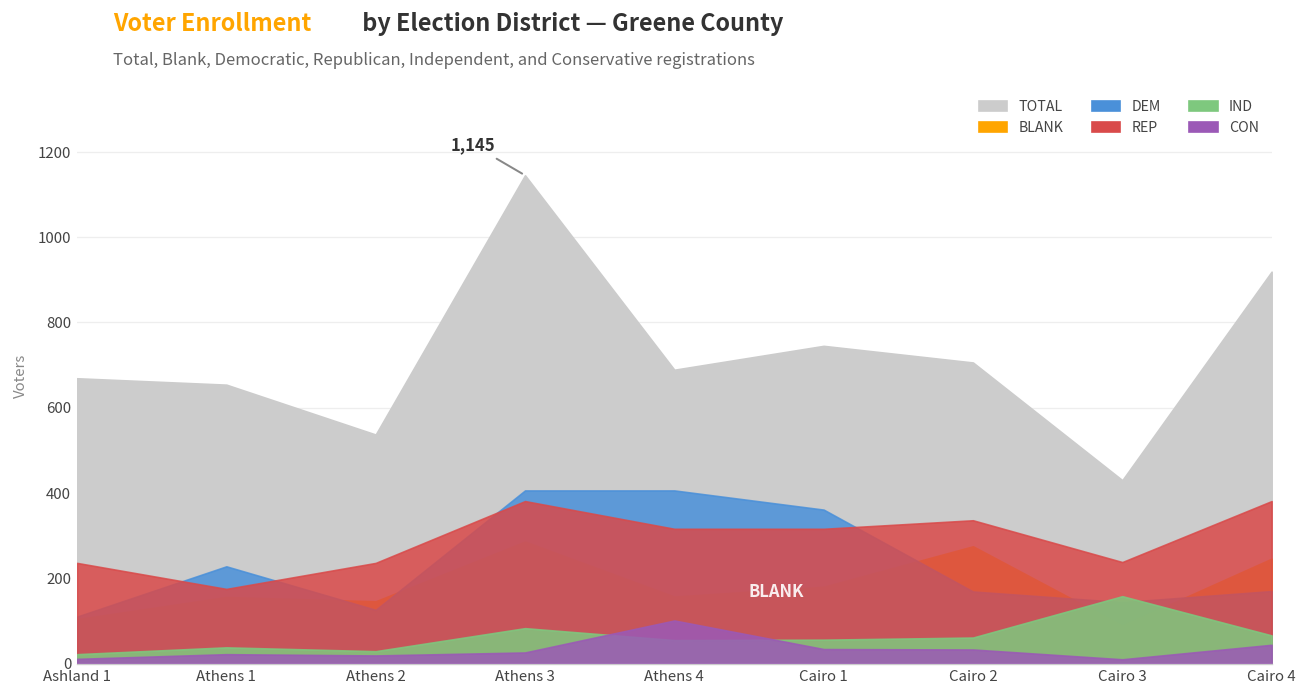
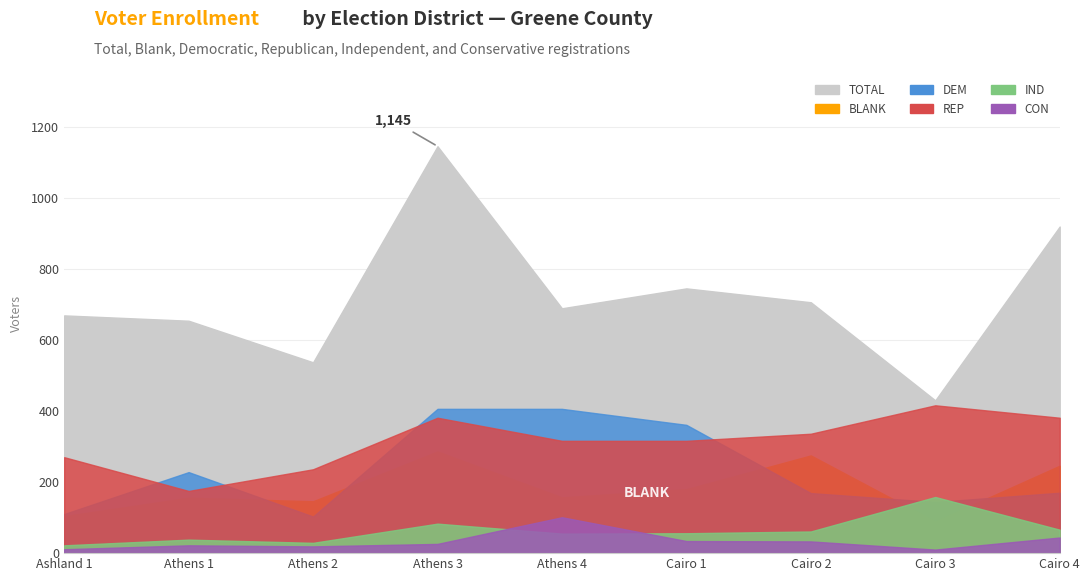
  {
    "TOTAL": {
      "Athens 3": "1,145"
    },
    "BLANK": {
      "Athens 1": "160",
      "Athens 2": "150",
      "Athens 3": "290",
      "Athens 4": "160",
      "Cairo 1": "180",
      "Cairo 2": "280",
      "Cairo 3": "90",
      "Cairo 4": "250"
    },
    "DEM": {
      "Athens 1": "230",
-     "Athens 2": "130",
+     "Athens 2": "100",
      "Athens 3": "410",
      "Athens 4": "410",
      "Cairo 1": "360",
      "Cairo 2": "170",
      "Cairo 3": "140",
      "Cairo 4": "170"
    },
    "REP": {
-     "Ashland 1": "240",
+     "Ashland 1": "270",
      "Athens 1": "180",
      "Athens 2": "240",
      "Athens 3": "380",
      "Athens 4": "320",
      "Cairo 1": "320",
      "Cairo 2": "340",
-     "Cairo 3": "240",
+     "Cairo 3": "420",
      "Cairo 4": "380"
    },
    "IND": {
      "Ashland 1": "20",
      "Athens 1": "40",
      "Athens 2": "30",
      "Athens 3": "80",
      "Athens 4": "60",
      "Cairo 1": "60",
      "Cairo 2": "60",
      "Cairo 3": "160",
      "Cairo 4": "70"
    },
    "CON": {
      "Ashland 1": "10",
      "Athens 1": "20",
      "Athens 2": "20",
      "Athens 3": "30",
      "Athens 4": "100",
      "Cairo 1": "30",
      "Cairo 2": "30",
      "Cairo 3": "10",
      "Cairo 4": "40"
    }
  }
